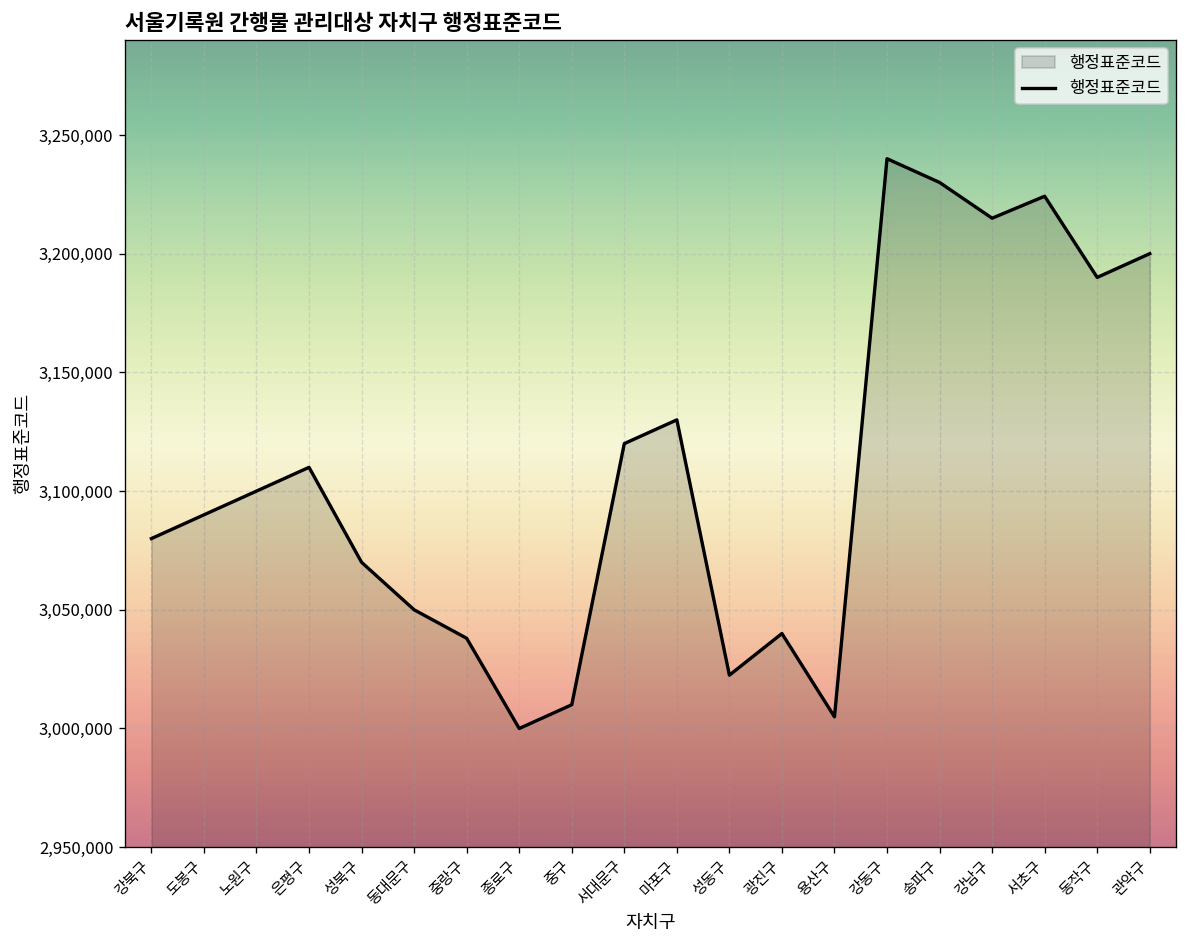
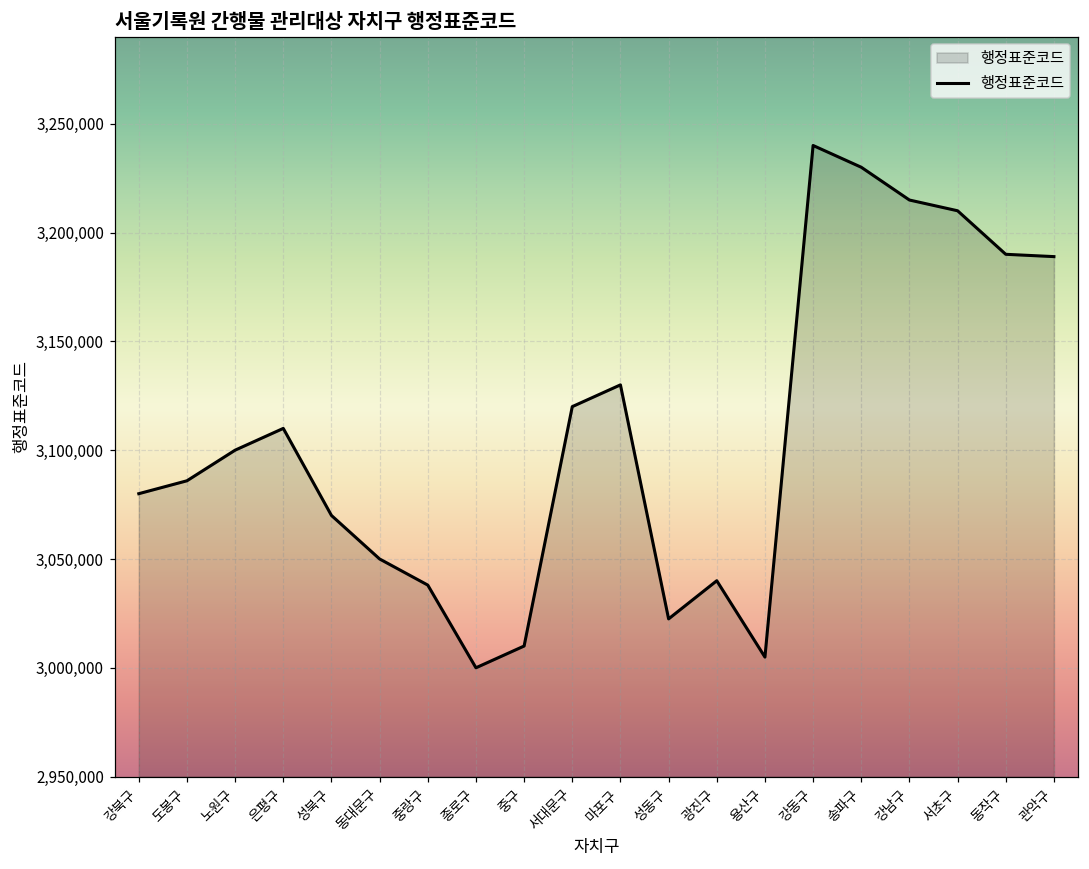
  {
    "강북구": "3,080,000",
-   "도봉구": "3,090,000",
+   "도봉구": "3,086,000",
    "노원구": "3,100,000",
    "은평구": "3,110,000",
    "성북구": "3,070,000",
    "동대문구": "3,050,000",
    "중랑구": "3,038,000",
    "종로구": "3,000,000",
    "중구": "3,010,000",
    "서대문구": "3,120,000",
    "마포구": "3,130,000",
    "성동구": "3,022,000",
    "광진구": "3,040,000",
    "용산구": "3,005,000",
    "강동구": "3,240,000",
    "송파구": "3,230,000",
    "강남구": "3,215,000",
-   "서초구": "3,224,000",
+   "서초구": "3,210,000",
    "동작구": "3,190,000",
-   "관악구": "3,200,000"
+   "관악구": "3,189,000"
  }
